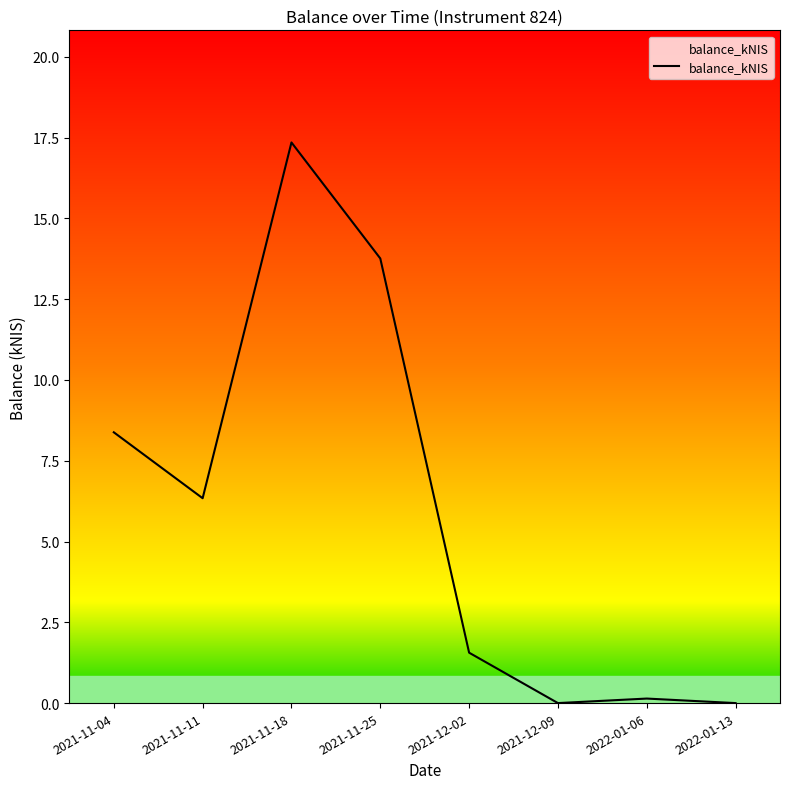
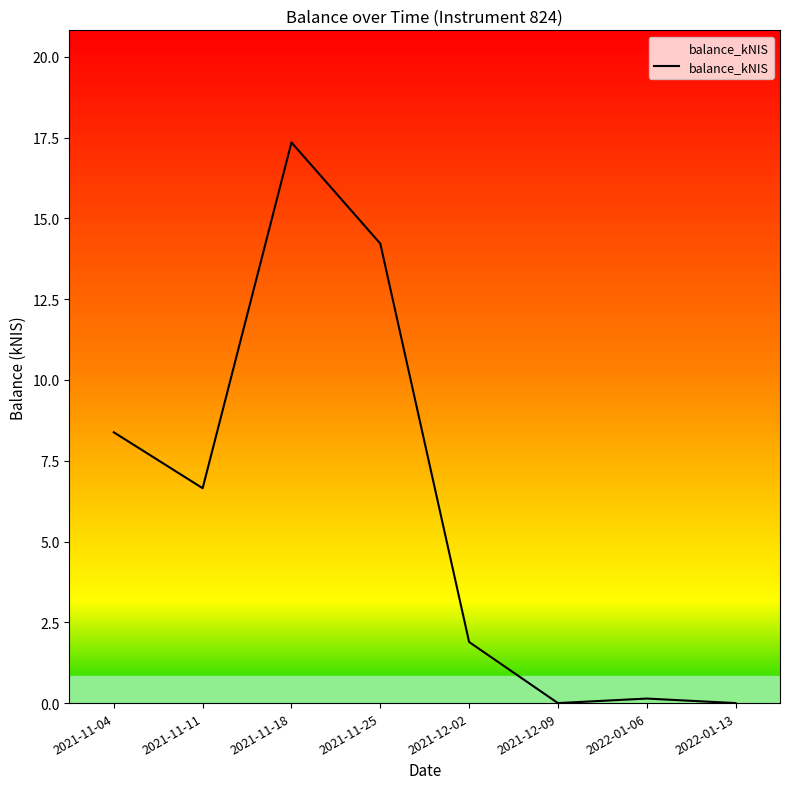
  {
    "2021-11-04": 8.4,
-   "2021-11-11": 6.3,
+   "2021-11-11": 6.7,
    "2021-11-18": 17.4,
-   "2021-11-25": 13.8,
-   "2021-12-02": 1.6
+   "2021-11-25": 14.2,
+   "2021-12-02": 1.9
  }
